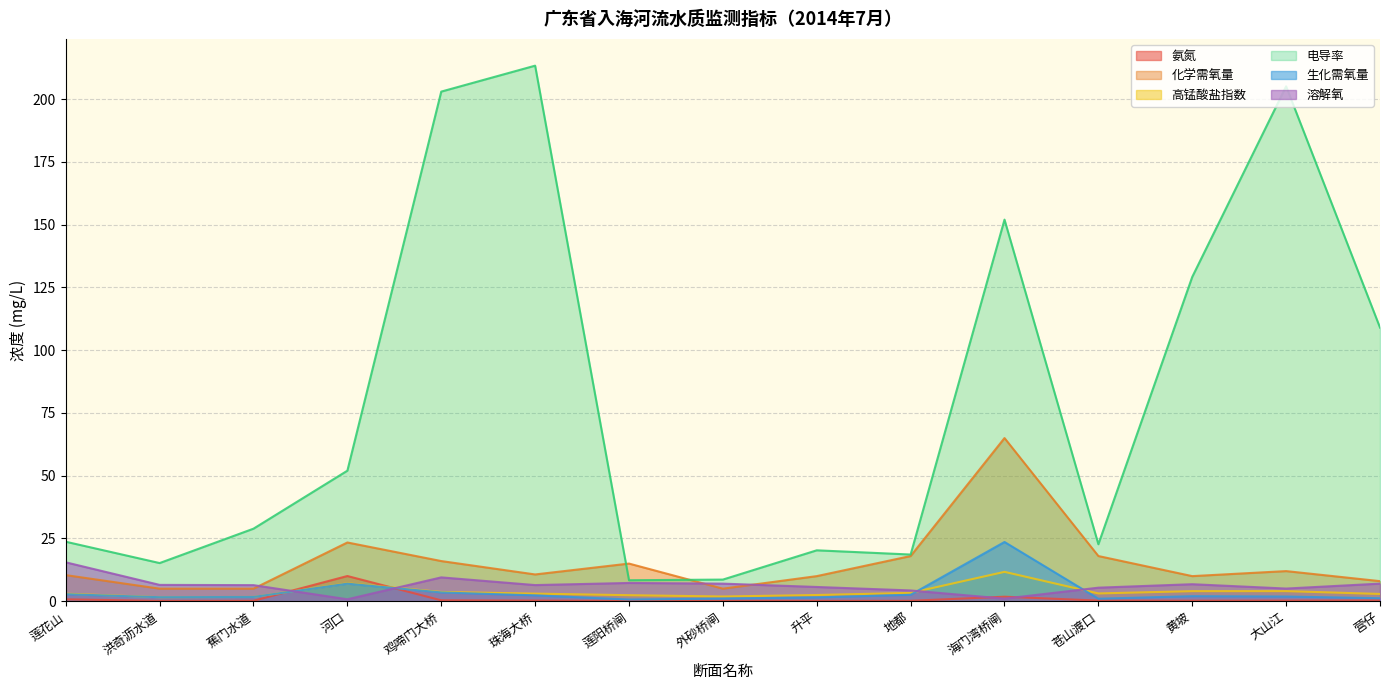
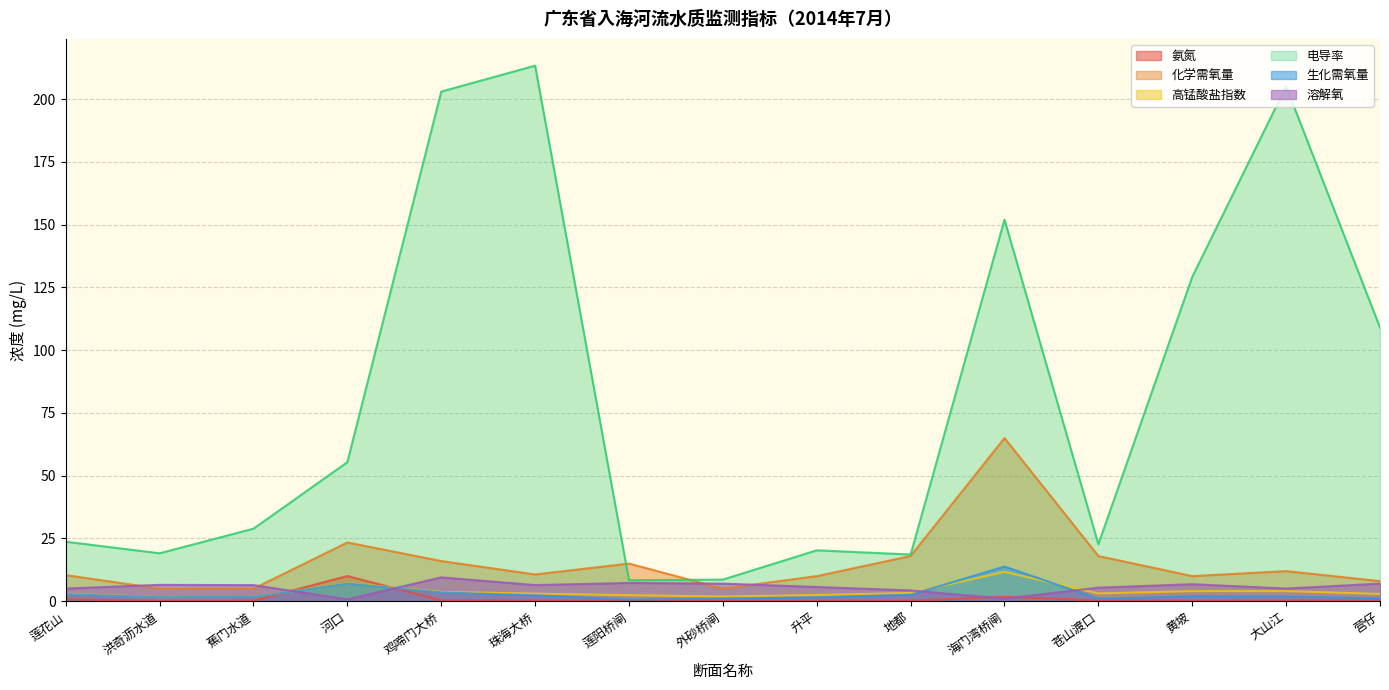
  {
    "电导率": {
      "莲花山": 24,
-     "洪奇沥水道": 15,
+     "洪奇沥水道": 19,
      "蕉门水道": 29,
-     "河口": 52,
+     "河口": 55,
      "鸡啼门大桥": 203,
      "珠海大桥": 213,
      "莲阳桥闸": 8,
      "外砂桥闸": 9,
      "升平": 20,
      "海门湾桥闸": 152,
      "苍山渡口": 23,
      "黄坡": 129,
      "营仔": 109
    },
    "生化需氧量": {
-     "海门湾桥闸": 24,
+     "海门湾桥闸": 14,
      "黄坡": 2,
      "大山江": 2
    },
    "溶解氧": {
-     "莲花山": 16,
+     "莲花山": 5,
      "洪奇沥水道": 7,
      "蕉门水道": 6,
      "河口": 1,
      "鸡啼门大桥": 10,
      "珠海大桥": 6,
      "莲阳桥闸": 7,
      "外砂桥闸": 7,
      "升平": 6,
      "苍山渡口": 5,
      "黄坡": 7,
      "大山江": 5
    }
  }
